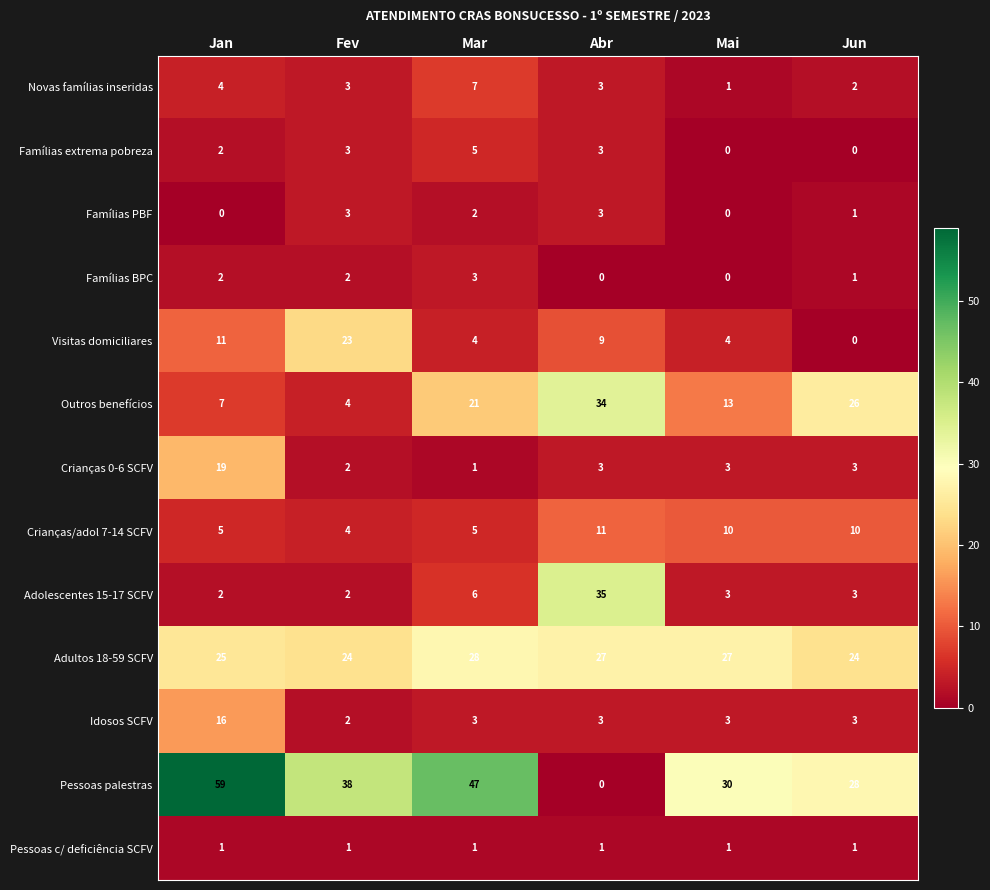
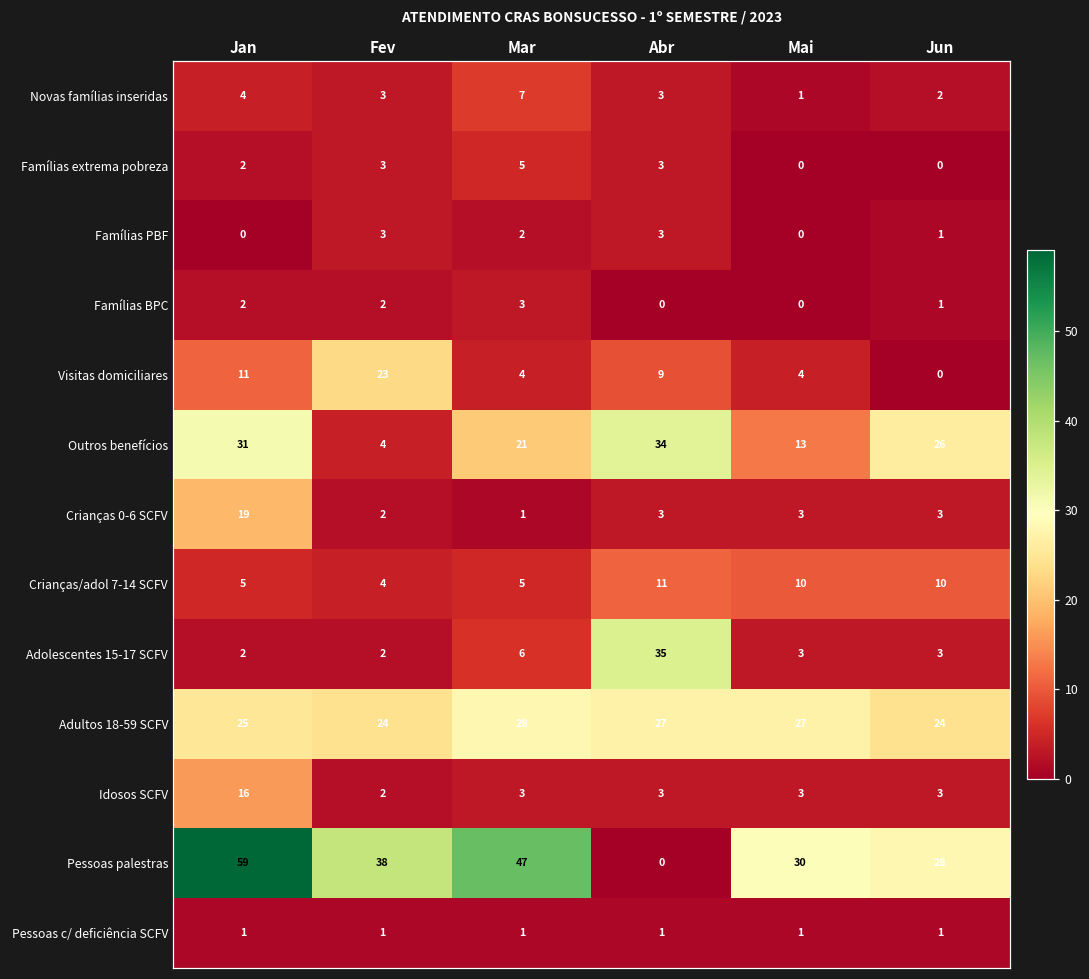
  {
    "Novas famílias inseridas": {
      "Jan": 4,
      "Fev": 3,
      "Mar": 7,
      "Abr": 3,
      "Mai": 1,
      "Jun": 2
    },
    "Famílias extrema pobreza": {
      "Jan": 2,
      "Fev": 3,
      "Mar": 5,
      "Abr": 3,
      "Mai": 0,
      "Jun": 0
    },
    "Famílias PBF": {
      "Jan": 0,
      "Fev": 3,
      "Mar": 2,
      "Abr": 3,
      "Mai": 0,
      "Jun": 1
    },
    "Famílias BPC": {
      "Jan": 2,
      "Fev": 2,
      "Mar": 3,
      "Abr": 0,
      "Mai": 0,
      "Jun": 1
    },
    "Visitas domiciliares": {
      "Jan": 11,
      "Fev": 23,
      "Mar": 4,
      "Abr": 9,
      "Mai": 4,
      "Jun": 0
    },
    "Outros benefícios": {
-     "Jan": 7,
+     "Jan": 31,
      "Fev": 4,
      "Mar": 21,
      "Abr": 34,
      "Mai": 13,
      "Jun": 26
    },
    "Crianças 0-6 SCFV": {
      "Jan": 19,
      "Fev": 2,
      "Mar": 1,
      "Abr": 3,
      "Mai": 3,
      "Jun": 3
    },
    "Crianças/adol 7-14 SCFV": {
      "Jan": 5,
      "Fev": 4,
      "Mar": 5,
      "Abr": 11,
      "Mai": 10,
      "Jun": 10
    },
    "Adolescentes 15-17 SCFV": {
      "Jan": 2,
      "Fev": 2,
      "Mar": 6,
      "Abr": 35,
      "Mai": 3,
      "Jun": 3
    },
    "Adultos 18-59 SCFV": {
      "Jan": 25,
      "Fev": 24,
      "Mar": 28,
      "Abr": 27,
      "Mai": 27,
      "Jun": 24
    },
    "Idosos SCFV": {
      "Jan": 16,
      "Fev": 2,
      "Mar": 3,
      "Abr": 3,
      "Mai": 3,
      "Jun": 3
    },
    "Pessoas palestras": {
      "Jan": 59,
      "Fev": 38,
      "Mar": 47,
      "Abr": 0,
      "Mai": 30,
      "Jun": 28
    },
    "Pessoas c/ deficiência SCFV": {
      "Jan": 1,
      "Fev": 1,
      "Mar": 1,
      "Abr": 1,
      "Mai": 1,
      "Jun": 1
    }
  }
